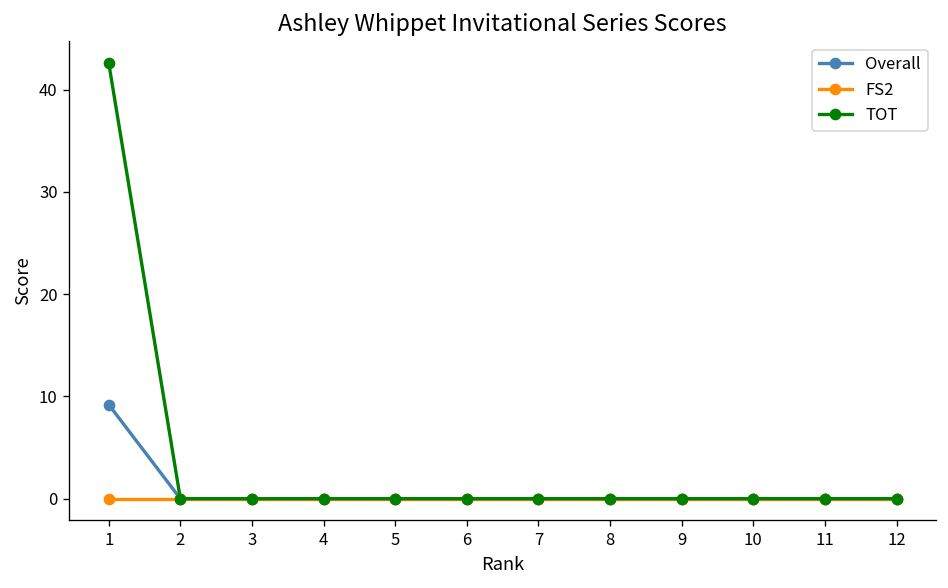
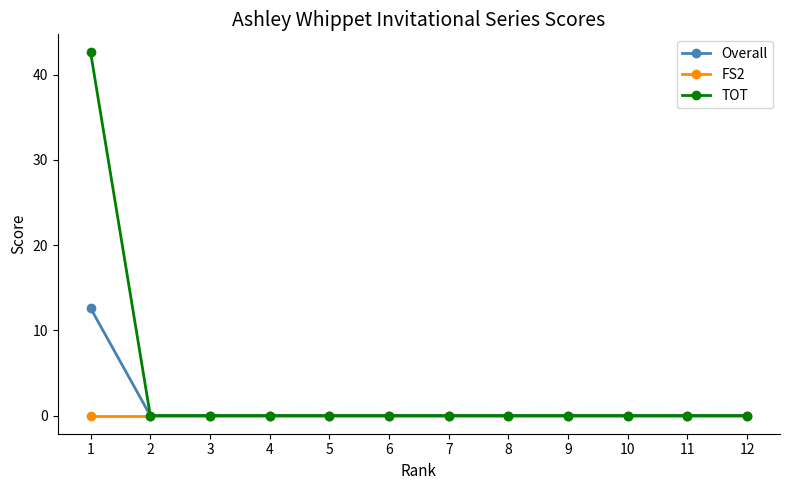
  {
    "Overall": {
-     "1": 9
+     "1": 13
    },
    "FS2": {
      "1": 0
    },
    "TOT": {
      "1": 43
    }
  }
